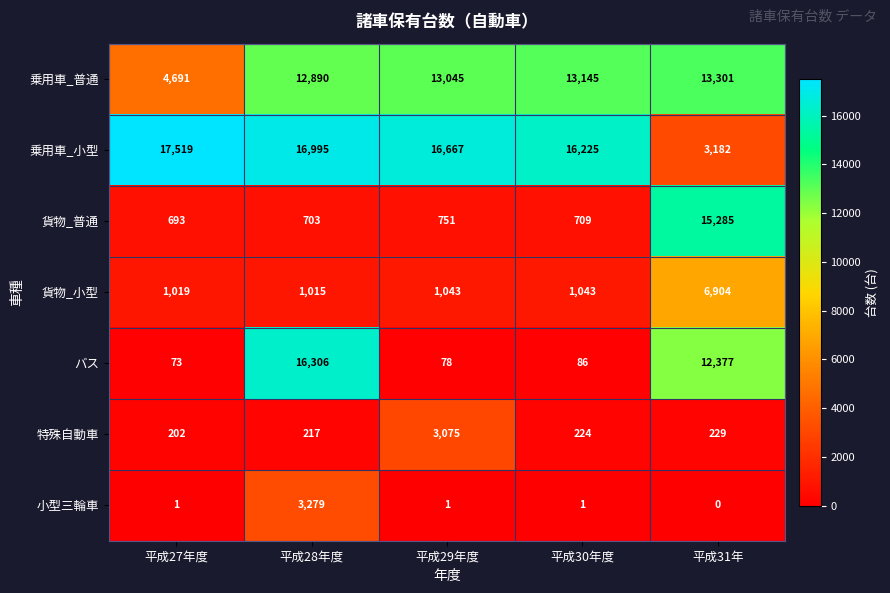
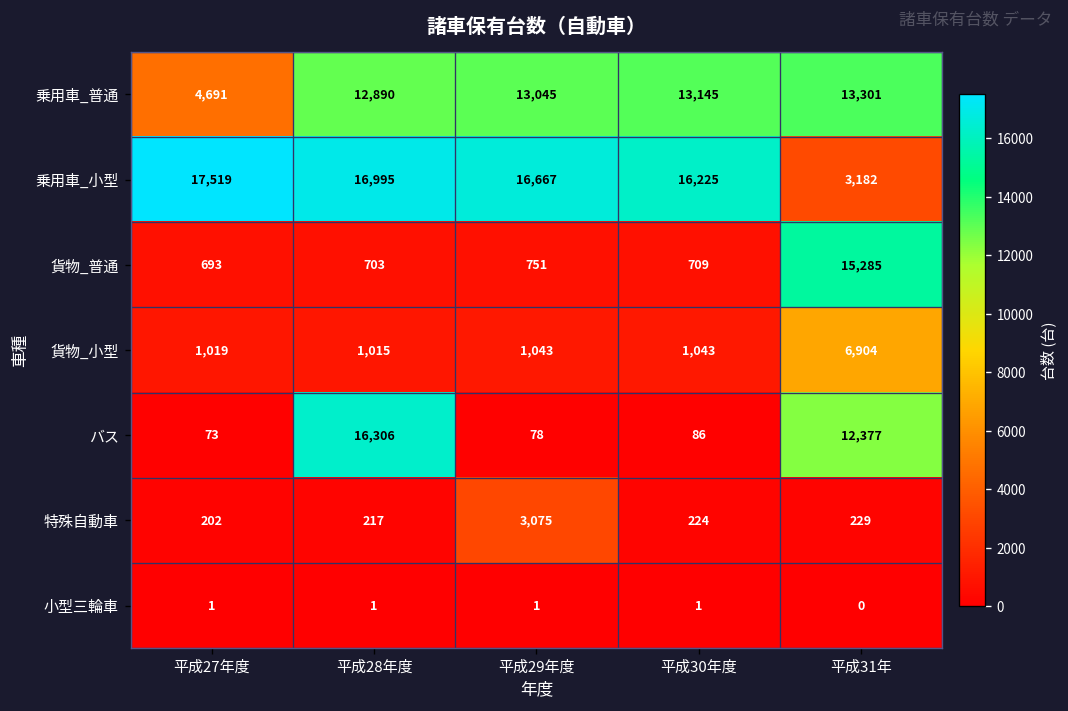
  {
    "乗用車_普通": {
      "平成27年度": "4,691",
      "平成28年度": "12,890",
      "平成29年度": "13,045",
      "平成30年度": "13,145",
      "平成31年": "13,301"
    },
    "乗用車_小型": {
      "平成27年度": "17,519",
      "平成28年度": "16,995",
      "平成29年度": "16,667",
      "平成30年度": "16,225",
      "平成31年": "3,182"
    },
    "貨物_普通": {
      "平成27年度": "693",
      "平成28年度": "703",
      "平成29年度": "751",
      "平成30年度": "709",
      "平成31年": "15,285"
    },
    "貨物_小型": {
      "平成27年度": "1,019",
      "平成28年度": "1,015",
      "平成29年度": "1,043",
      "平成30年度": "1,043",
      "平成31年": "6,904"
    },
    "バス": {
      "平成27年度": "73",
      "平成28年度": "16,306",
      "平成29年度": "78",
      "平成30年度": "86",
      "平成31年": "12,377"
    },
    "特殊自動車": {
      "平成27年度": "202",
      "平成28年度": "217",
      "平成29年度": "3,075",
      "平成30年度": "224",
      "平成31年": "229"
    },
    "小型三輪車": {
      "平成27年度": "1",
-     "平成28年度": "3,279",
+     "平成28年度": "1",
      "平成29年度": "1",
      "平成30年度": "1",
      "平成31年": "0"
    }
  }
